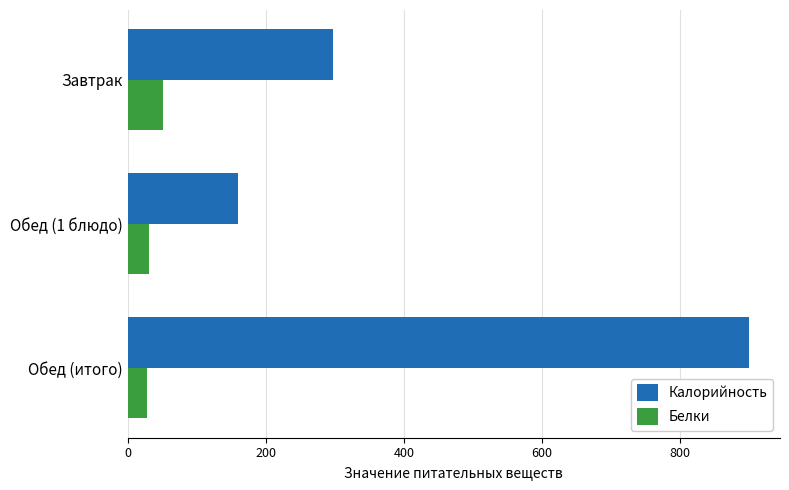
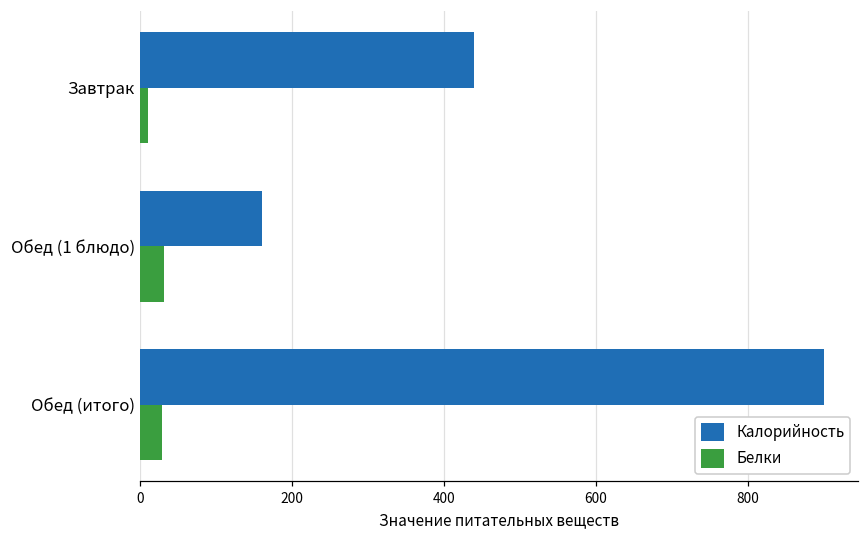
  {
    "Калорийность": {
-     "Завтрак": 300,
+     "Завтрак": 440,
      "Обед (1 блюдо)": 160,
      "Обед (итого)": 900
    },
    "Белки": {
-     "Завтрак": 50,
+     "Завтрак": 10,
      "Обед (1 блюдо)": 30,
      "Обед (итого)": 30
    }
  }
